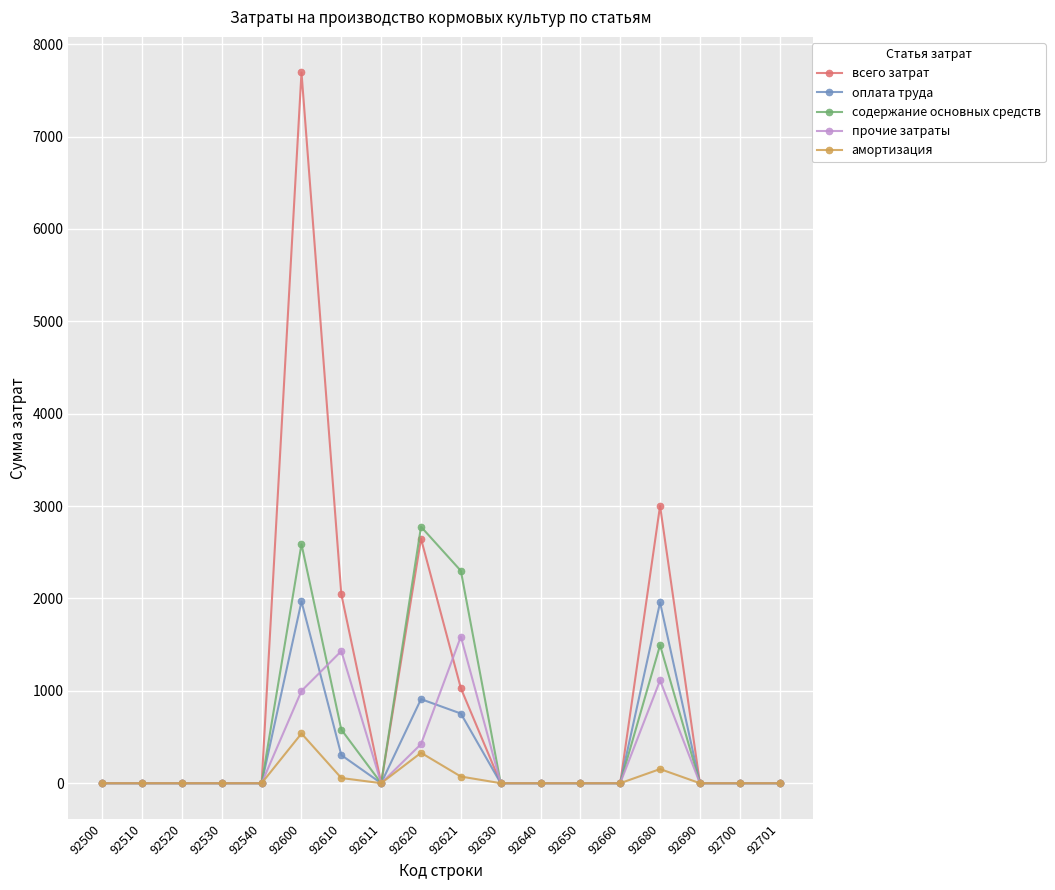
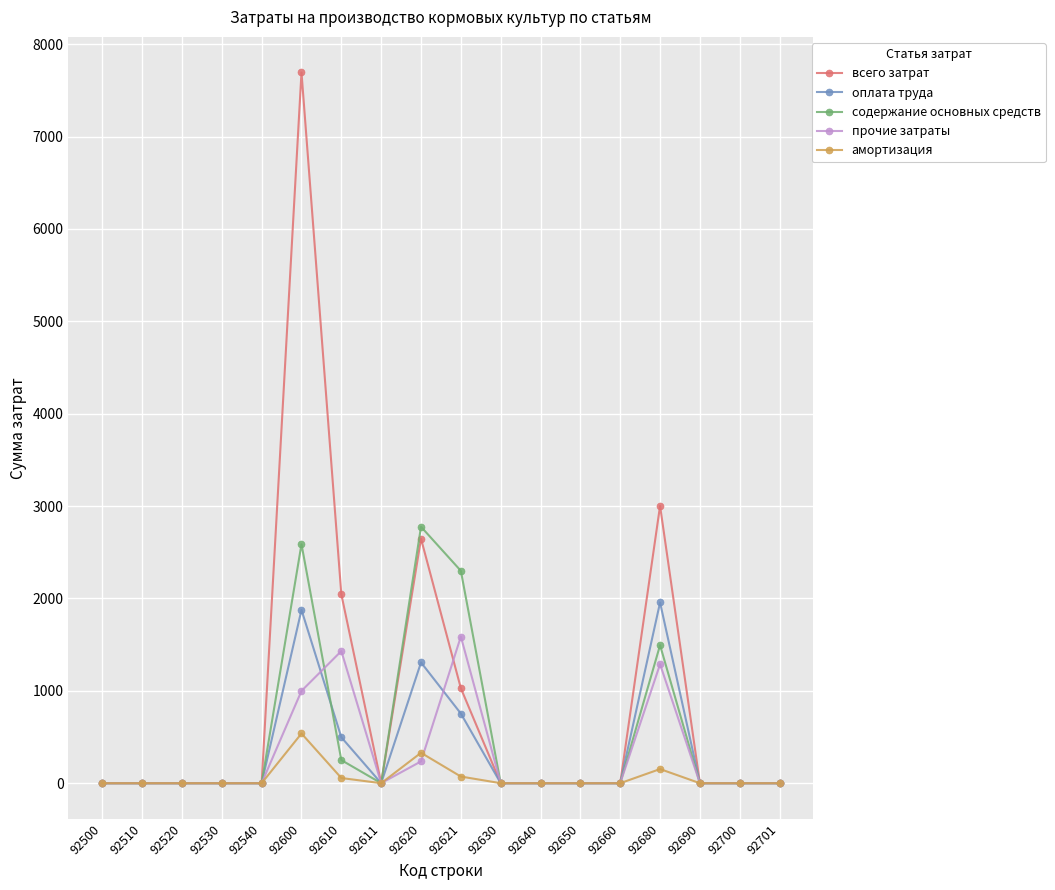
  {
    "оплата труда": {
-     "92600": 2000,
-     "92610": 300,
-     "92620": 900,
+     "92600": 1900,
+     "92610": 500,
+     "92620": 1300,
      "92621": 800,
      "92680": 2000
    },
    "содержание основных средств": {
      "92600": 2600,
-     "92610": 600,
+     "92610": 300,
      "92620": 2800,
      "92621": 2300,
      "92680": 1500
    },
    "прочие затраты": {
      "92600": 1000,
      "92610": 1400,
-     "92620": 400,
+     "92620": 200,
      "92621": 1600,
-     "92680": 1100
+     "92680": 1300
    }
  }
